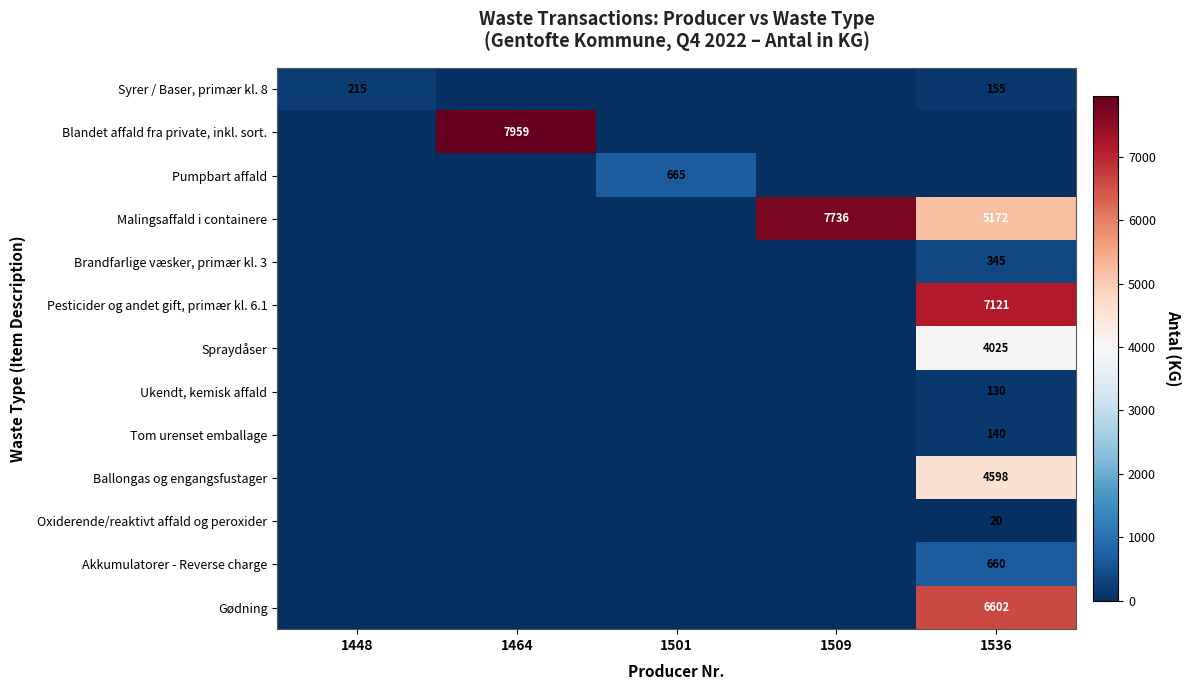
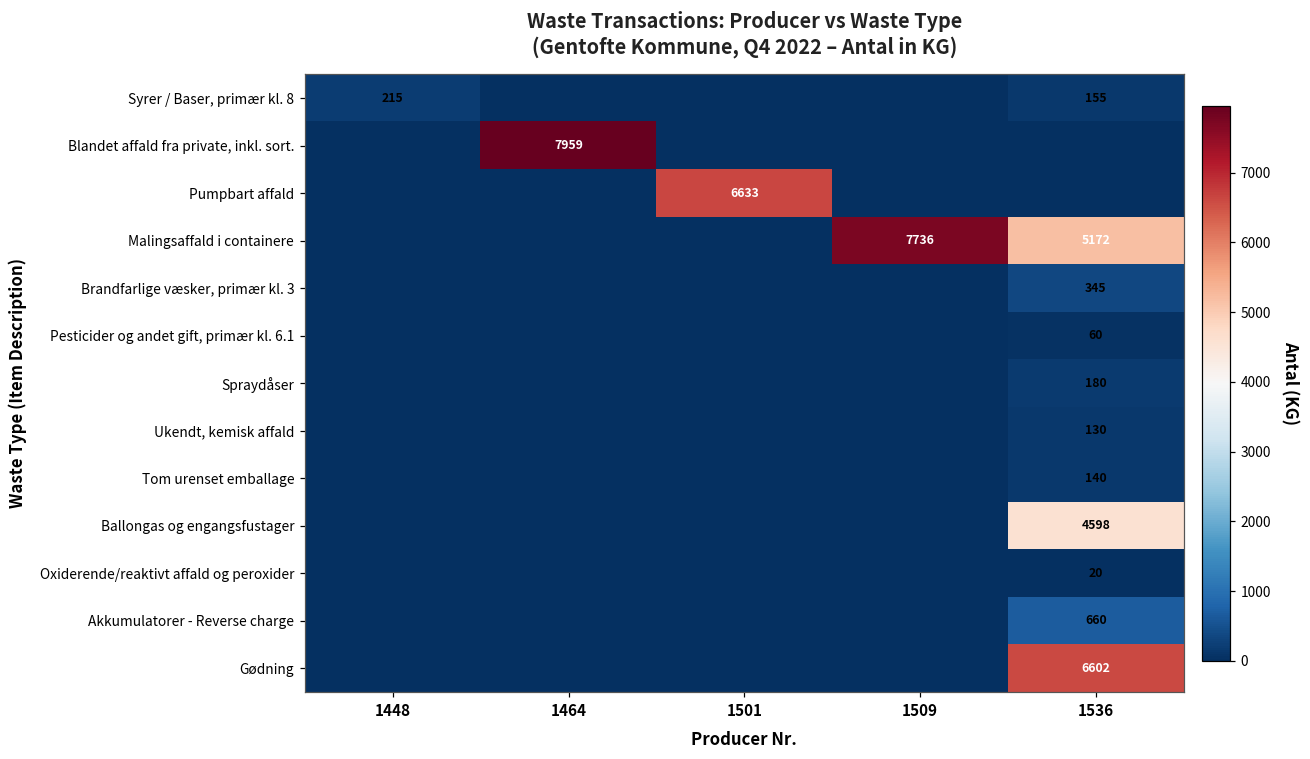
  {
    "Syrer / Baser, primær kl. 8": {
      "1448": 215,
      "1536": 155
    },
    "Blandet affald fra private, inkl. sort.": {
      "1464": 7959
    },
    "Pumpbart affald": {
-     "1501": 665
+     "1501": 6633
    },
    "Malingsaffald i containere": {
      "1509": 7736,
      "1536": 5172
    },
    "Brandfarlige væsker, primær kl. 3": {
      "1536": 345
    },
    "Pesticider og andet gift, primær kl. 6.1": {
-     "1536": 7121
+     "1536": 60
    },
    "Spraydåser": {
-     "1536": 4025
+     "1536": 180
    },
    "Ukendt, kemisk affald": {
      "1536": 130
    },
    "Tom urenset emballage": {
      "1536": 140
    },
    "Ballongas og engangsfustager": {
      "1536": 4598
    },
    "Oxiderende/reaktivt affald og peroxider": {
      "1536": 20
    },
    "Akkumulatorer - Reverse charge": {
      "1536": 660
    },
    "Gødning": {
      "1536": 6602
    }
  }
